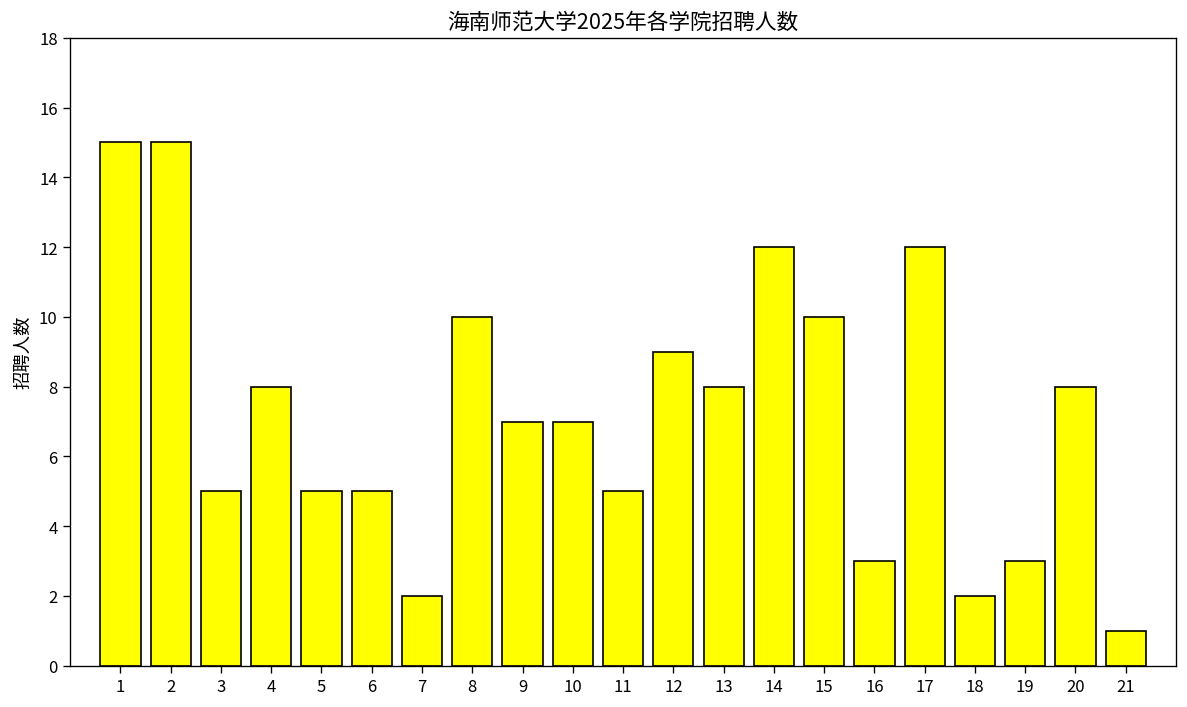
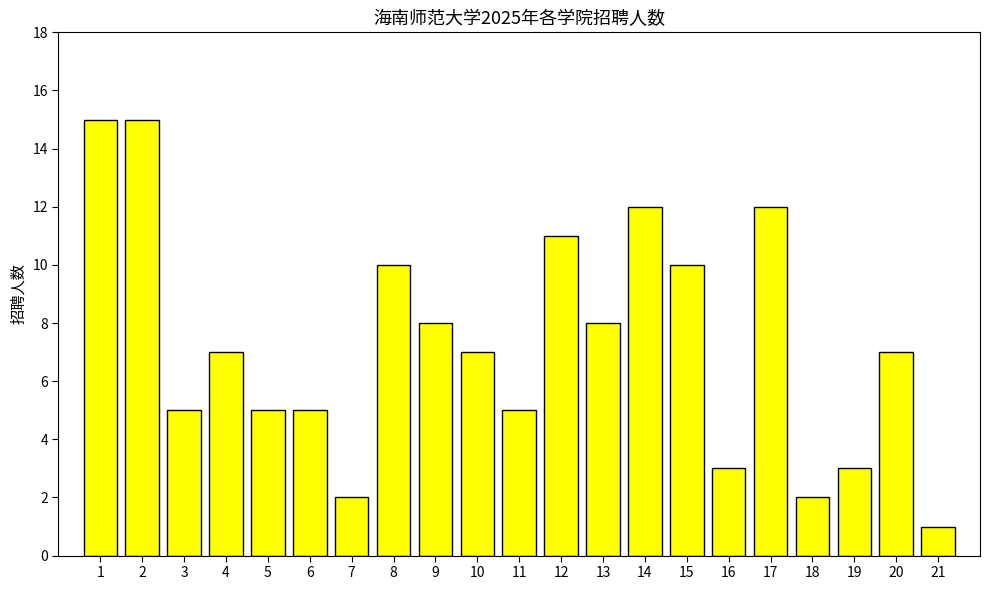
  {
    "1": 15,
    "2": 15,
    "3": 5,
-   "4": 8,
+   "4": 7,
    "5": 5,
    "6": 5,
    "7": 2,
    "8": 10,
-   "9": 7,
+   "9": 8,
    "10": 7,
    "11": 5,
-   "12": 9,
+   "12": 11,
    "13": 8,
    "14": 12,
    "15": 10,
    "16": 3,
    "17": 12,
    "18": 2,
    "19": 3,
-   "20": 8,
+   "20": 7,
    "21": 1
  }
